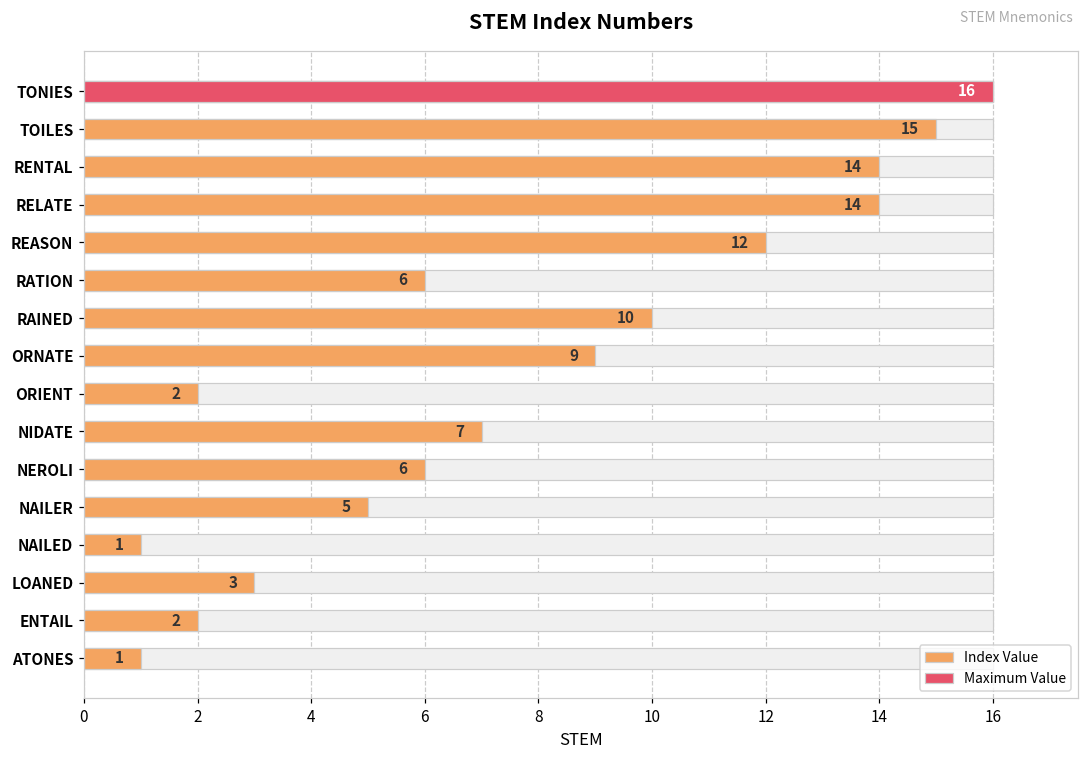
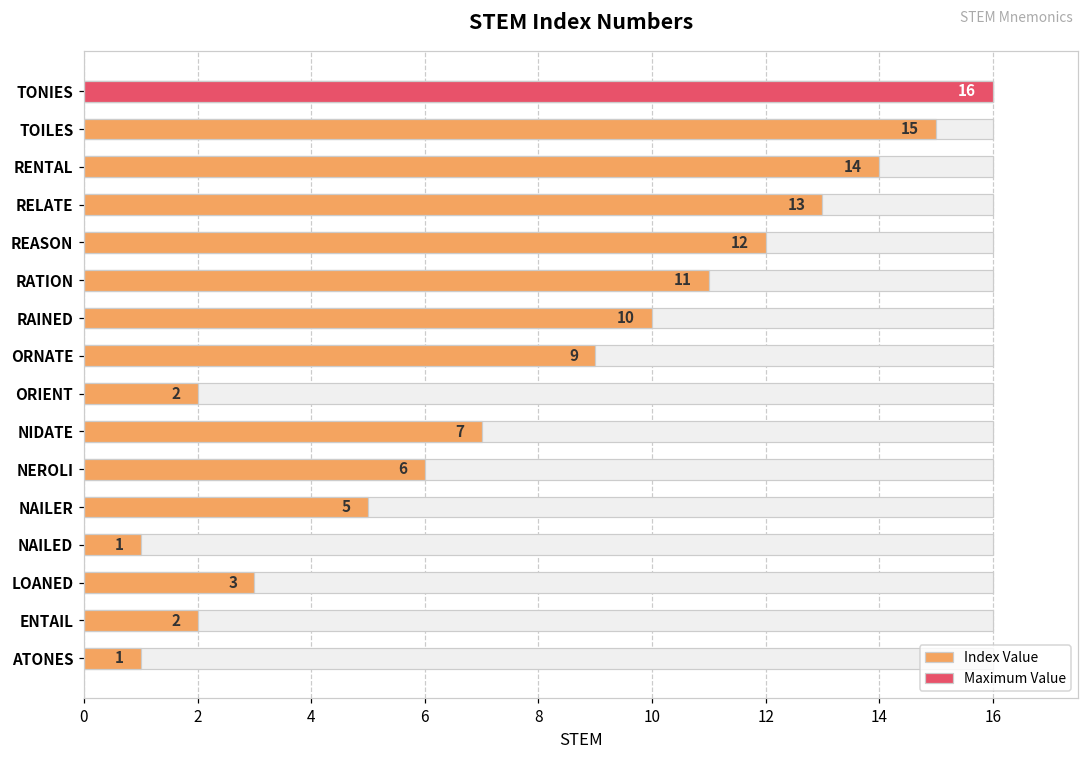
  {
    "Index Value": {
      "TONIES": 16,
-     "RELATE": 14,
-     "RATION": 6
+     "RELATE": 13,
+     "RATION": 11
    },
    "Maximum Value": {
      "TONIES": 16
    }
  }
